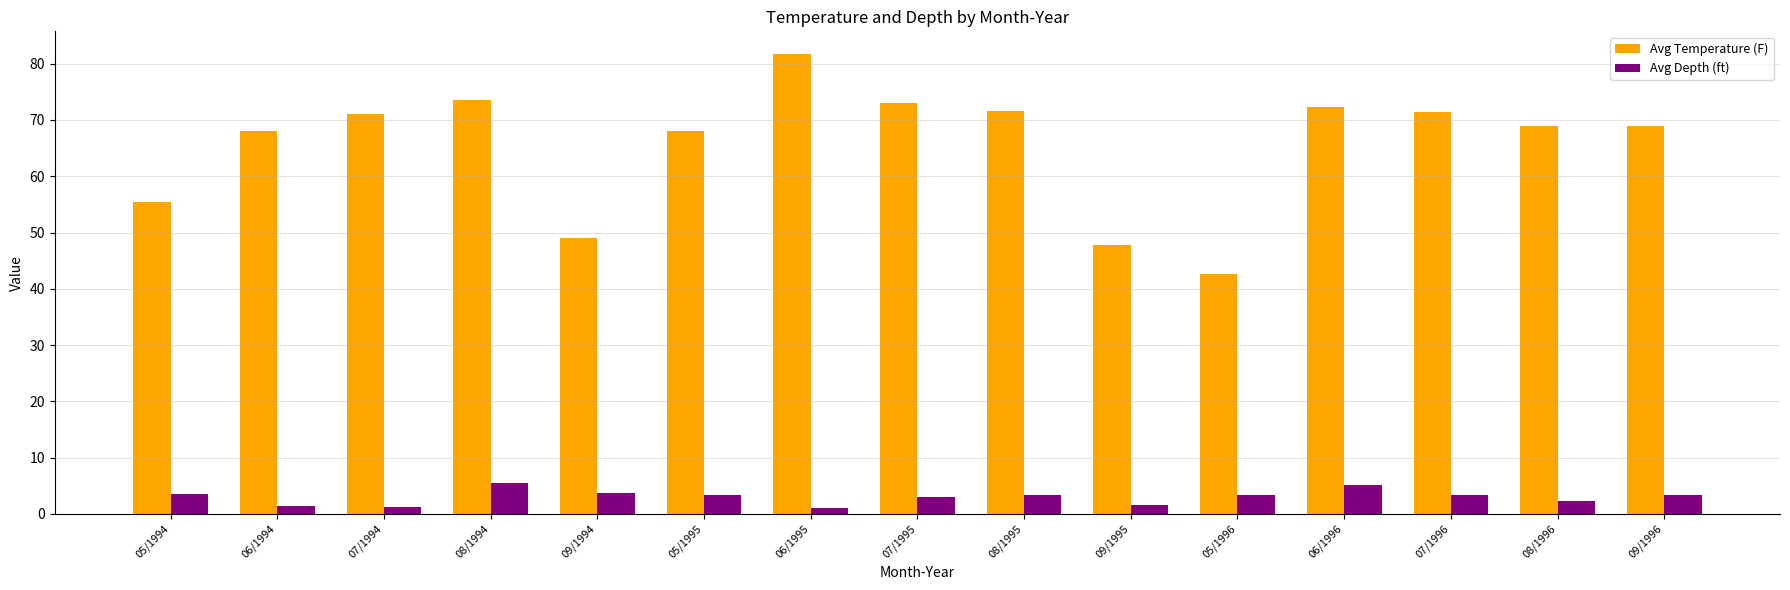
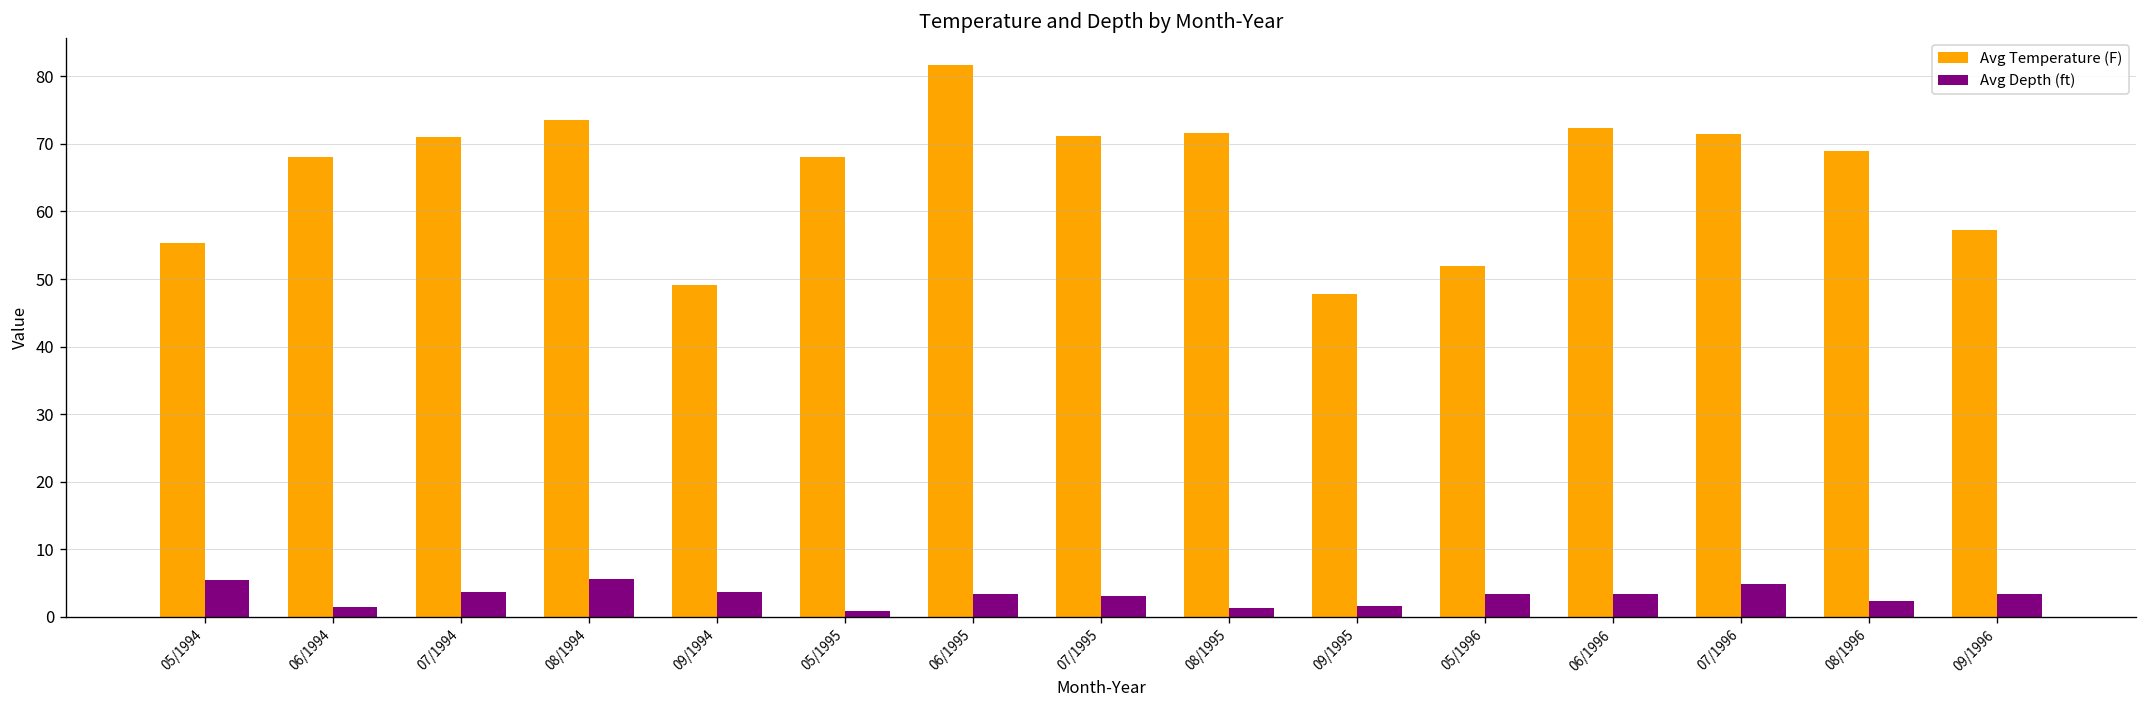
  {
    "Avg Temperature (F)": {
      "05/1994": 55,
      "06/1994": 68,
      "07/1994": 71,
      "08/1994": 74,
      "09/1994": 49,
      "05/1995": 68,
      "06/1995": 82,
-     "07/1995": 73,
+     "07/1995": 71,
      "08/1995": 72,
      "09/1995": 48,
-     "05/1996": 43,
+     "05/1996": 52,
      "06/1996": 72,
      "07/1996": 71,
      "08/1996": 69,
-     "09/1996": 69
+     "09/1996": 57
    },
    "Avg Depth (ft)": {
-     "05/1994": 4,
+     "05/1994": 5,
      "06/1994": 1,
-     "07/1994": 1,
+     "07/1994": 4,
      "08/1994": 6,
      "09/1994": 4,
-     "05/1995": 3,
-     "06/1995": 1,
+     "05/1995": 1,
+     "06/1995": 3,
      "07/1995": 3,
-     "08/1995": 3,
+     "08/1995": 1,
      "09/1995": 2,
      "05/1996": 3,
-     "06/1996": 5,
-     "07/1996": 3,
+     "06/1996": 3,
+     "07/1996": 5,
      "08/1996": 2,
      "09/1996": 3
    }
  }
